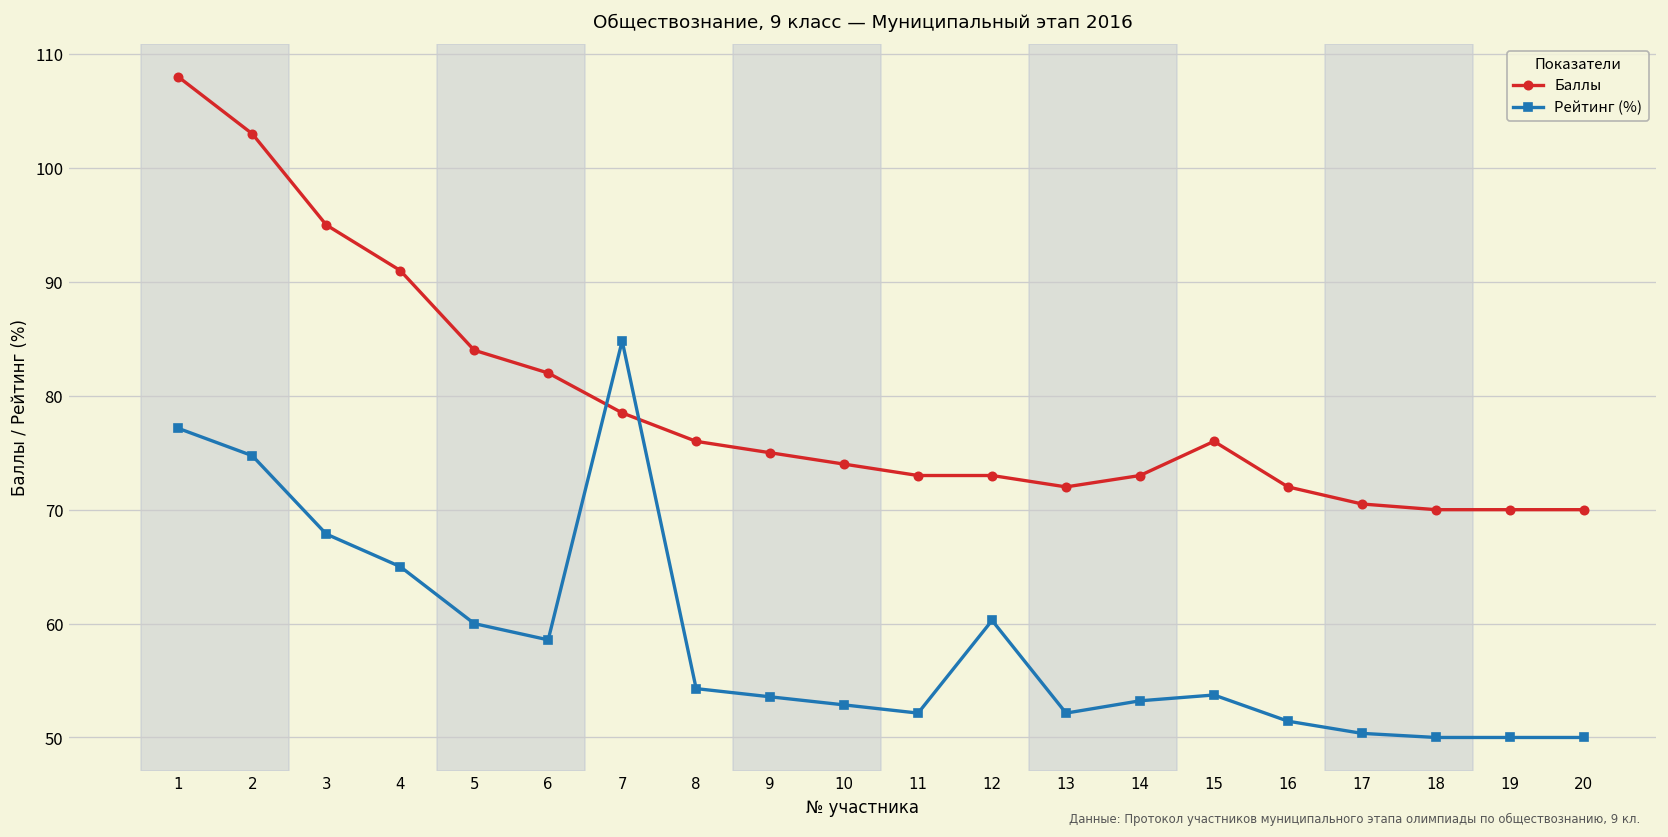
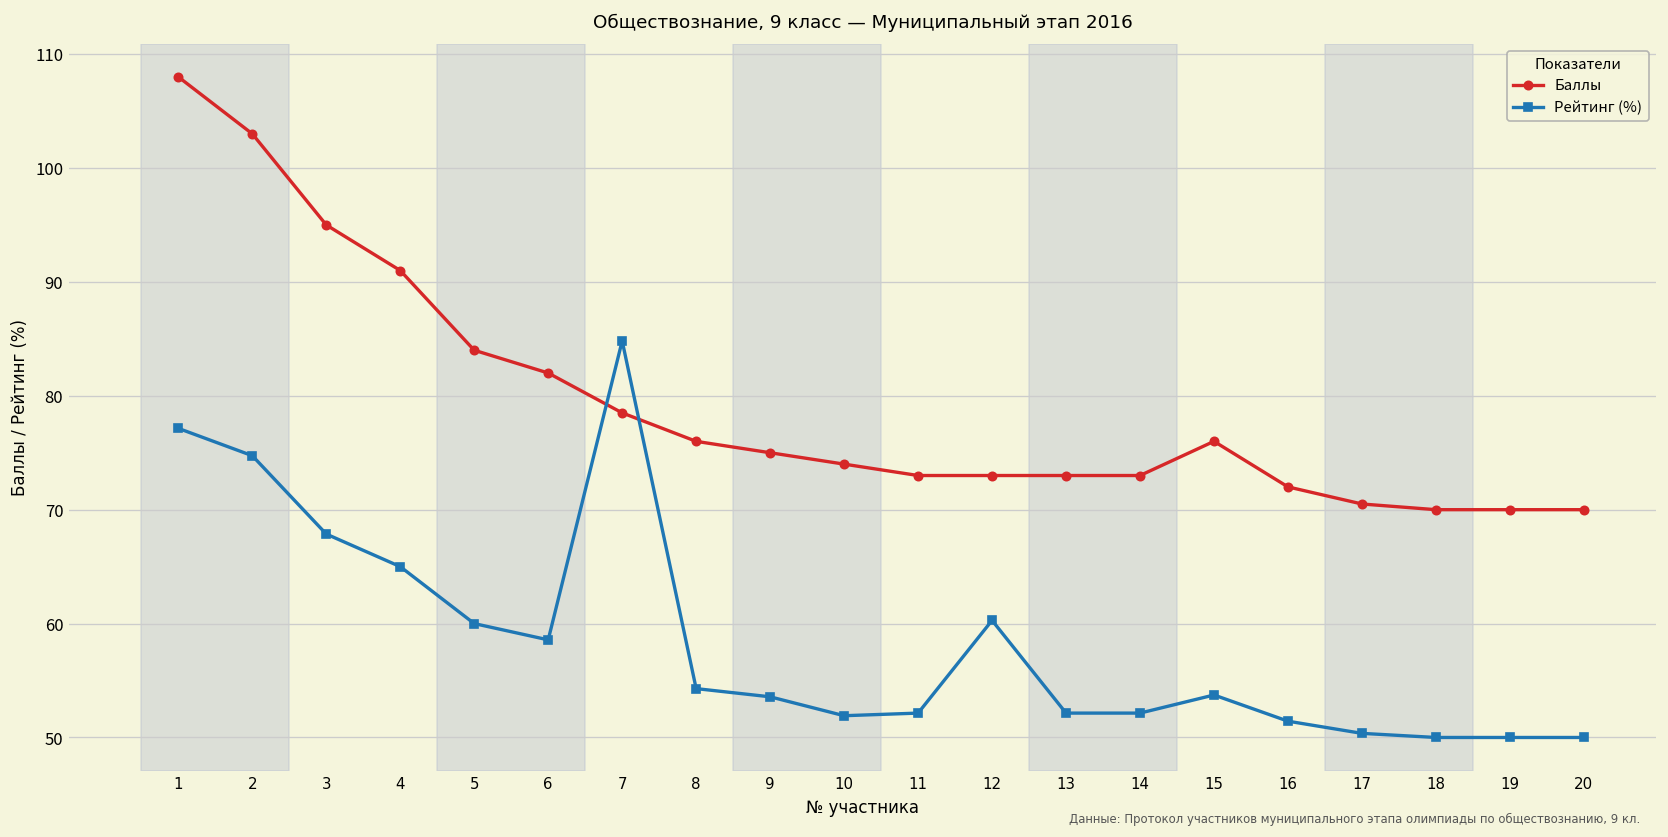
  {
    "Баллы": {
      "1": 108,
      "2": 103,
      "3": 95,
      "4": 91,
      "5": 84,
      "6": 82,
      "7": 79,
      "8": 76,
      "9": 75,
      "10": 74,
      "11": 73,
      "12": 73,
-     "13": 72,
+     "13": 73,
      "14": 73,
      "15": 76,
      "16": 72,
      "17": 71,
      "18": 70,
      "19": 70,
      "20": 70
    },
    "Рейтинг (%)": {
      "1": 77,
      "2": 75,
      "3": 68,
      "4": 65,
      "5": 60,
      "6": 59,
      "7": 85,
      "8": 54,
      "9": 54,
-     "10": 53,
+     "10": 52,
      "11": 52,
      "12": 60,
      "13": 52,
-     "14": 53,
+     "14": 52,
      "15": 54,
      "16": 51,
      "17": 50,
      "18": 50,
      "19": 50,
      "20": 50
    }
  }
